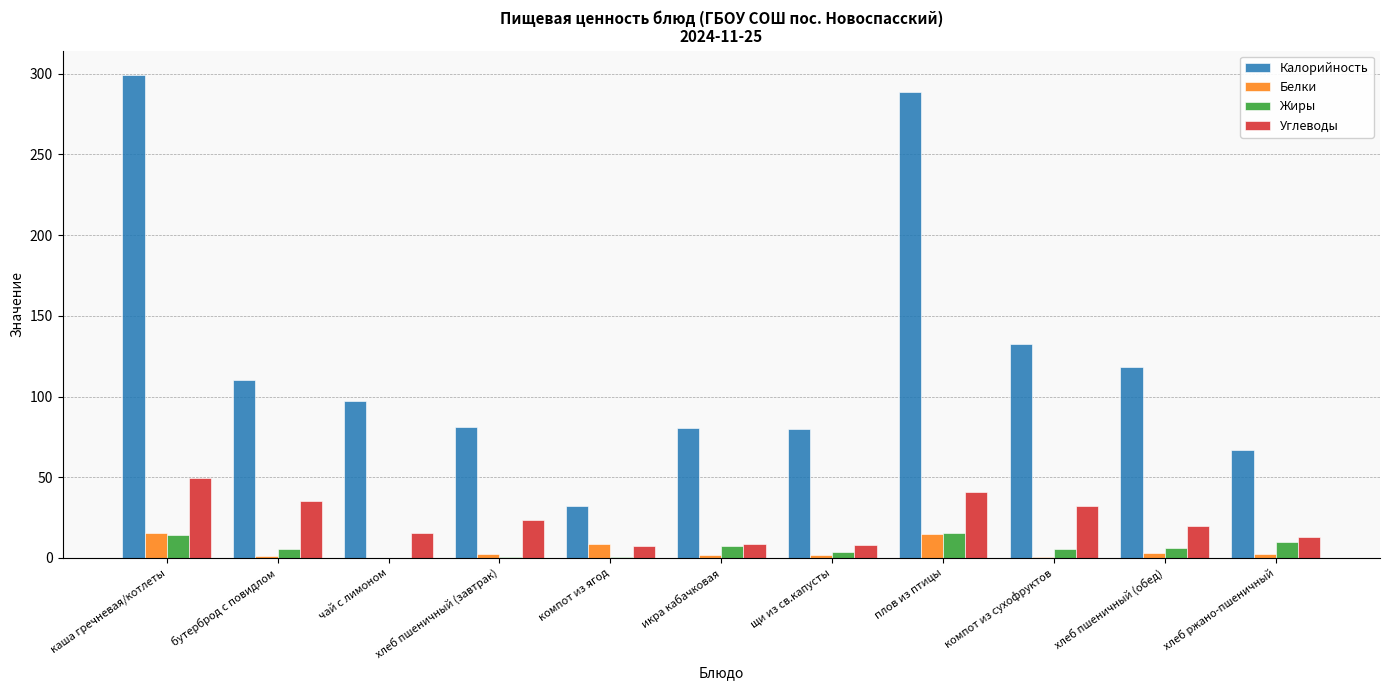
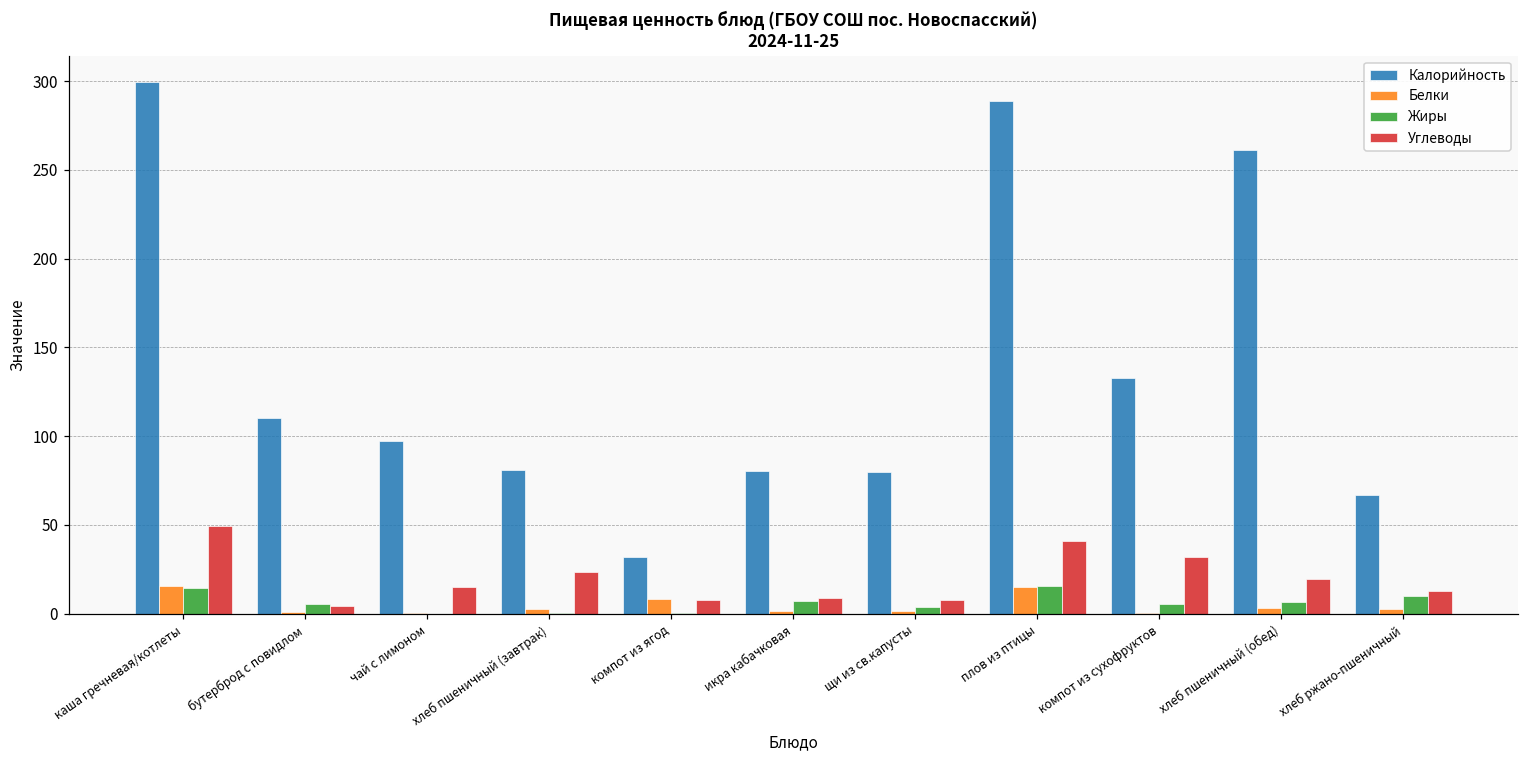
  {
    "Калорийность": {
      "каша гречневая/котлеты": 299,
      "бутерброд с повидлом": 110,
      "чай с лимоном": 97,
      "хлеб пшеничный (завтрак)": 81,
      "компот из ягод": 32,
      "икра кабачковая": 80,
      "щи из св.капусты": 80,
      "плов из птицы": 289,
      "компот из сухофруктов": 133,
-     "хлеб пшеничный (обед)": 118,
+     "хлеб пшеничный (обед)": 261,
      "хлеб ржано-пшеничный": 67
    },
    "Белки": {
      "каша гречневая/котлеты": 16,
      "хлеб пшеничный (завтрак)": 2,
      "компот из ягод": 9,
      "икра кабачковая": 2,
      "щи из св.капусты": 2,
      "плов из птицы": 15,
      "хлеб пшеничный (обед)": 3,
      "хлеб ржано-пшеничный": 2
    },
    "Жиры": {
      "каша гречневая/котлеты": 14,
      "бутерброд с повидлом": 5,
      "икра кабачковая": 7,
      "щи из св.капусты": 4,
      "плов из птицы": 15,
      "компот из сухофруктов": 6,
      "хлеб пшеничный (обед)": 6,
      "хлеб ржано-пшеничный": 10
    },
    "Углеводы": {
      "каша гречневая/котлеты": 49,
-     "бутерброд с повидлом": 35,
+     "бутерброд с повидлом": 5,
      "чай с лимоном": 15,
      "хлеб пшеничный (завтрак)": 23,
      "компот из ягод": 8,
      "икра кабачковая": 9,
      "щи из св.капусты": 8,
      "плов из птицы": 41,
      "компот из сухофруктов": 32,
      "хлеб пшеничный (обед)": 20,
      "хлеб ржано-пшеничный": 13
    }
  }
